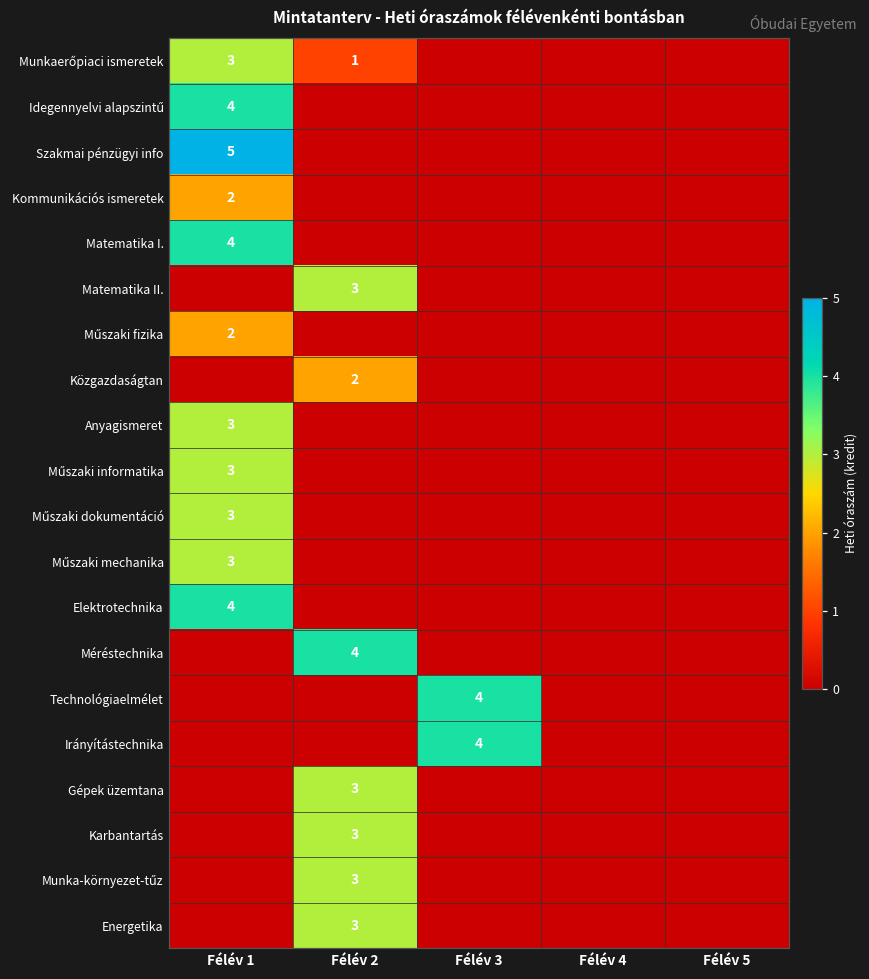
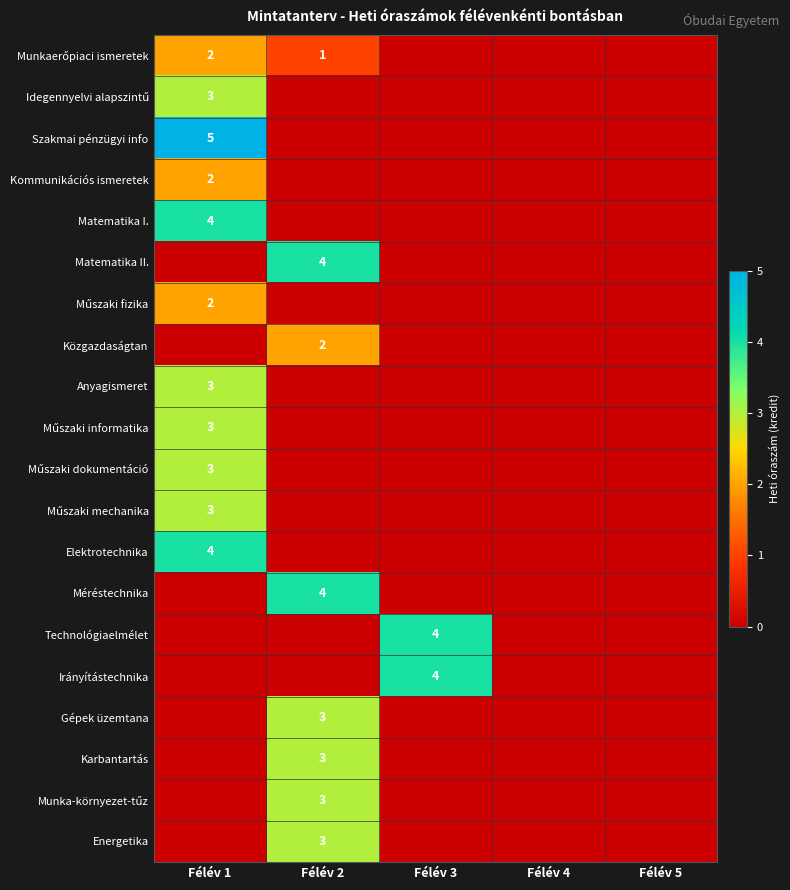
  {
    "Munkaerőpiaci ismeretek": {
-     "Félév 1": 3,
+     "Félév 1": 2,
      "Félév 2": 1
    },
    "Idegennyelvi alapszintű": {
-     "Félév 1": 4
+     "Félév 1": 3
    },
    "Szakmai pénzügyi info": {
      "Félév 1": 5
    },
    "Kommunikációs ismeretek": {
      "Félév 1": 2
    },
    "Matematika I.": {
      "Félév 1": 4
    },
    "Matematika II.": {
-     "Félév 2": 3
+     "Félév 2": 4
    },
    "Műszaki fizika": {
      "Félév 1": 2
    },
    "Közgazdaságtan": {
      "Félév 2": 2
    },
    "Anyagismeret": {
      "Félév 1": 3
    },
    "Műszaki informatika": {
      "Félév 1": 3
    },
    "Műszaki dokumentáció": {
      "Félév 1": 3
    },
    "Műszaki mechanika": {
      "Félév 1": 3
    },
    "Elektrotechnika": {
      "Félév 1": 4
    },
    "Méréstechnika": {
      "Félév 2": 4
    },
    "Technológiaelmélet": {
      "Félév 3": 4
    },
    "Irányítástechnika": {
      "Félév 3": 4
    },
    "Gépek üzemtana": {
      "Félév 2": 3
    },
    "Karbantartás": {
      "Félév 2": 3
    },
    "Munka-környezet-tűz": {
      "Félév 2": 3
    },
    "Energetika": {
      "Félév 2": 3
    }
  }
